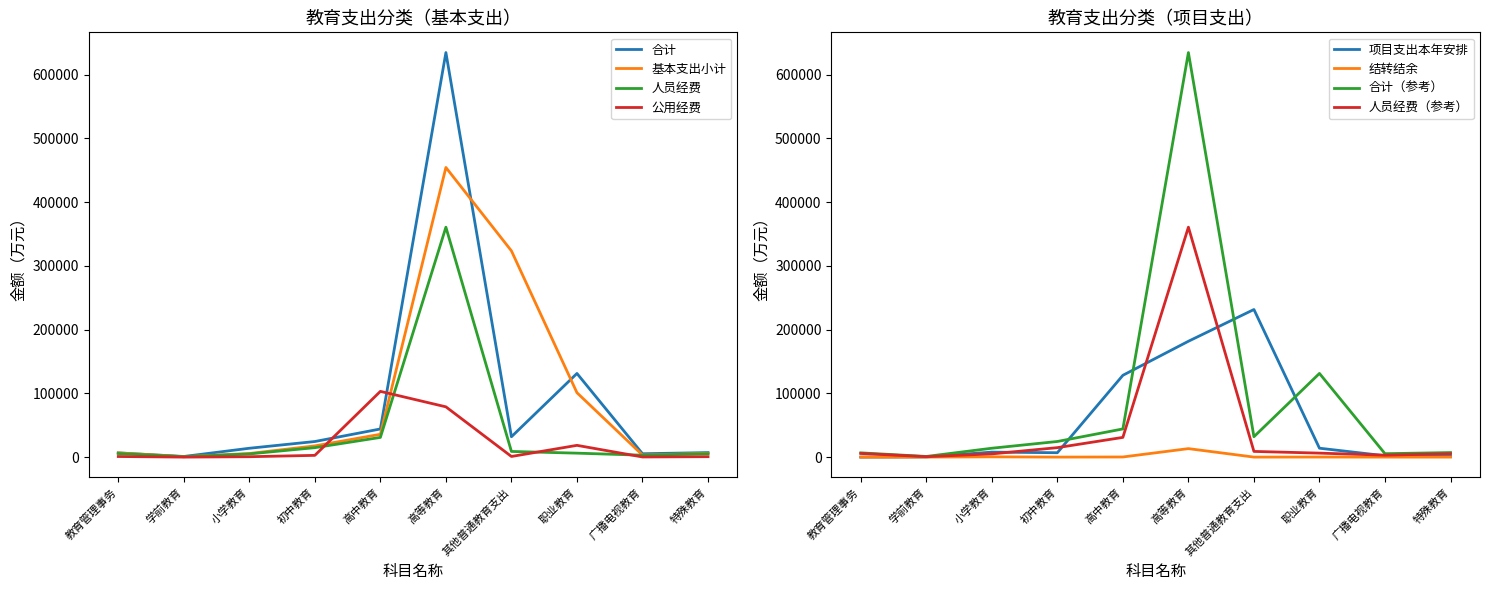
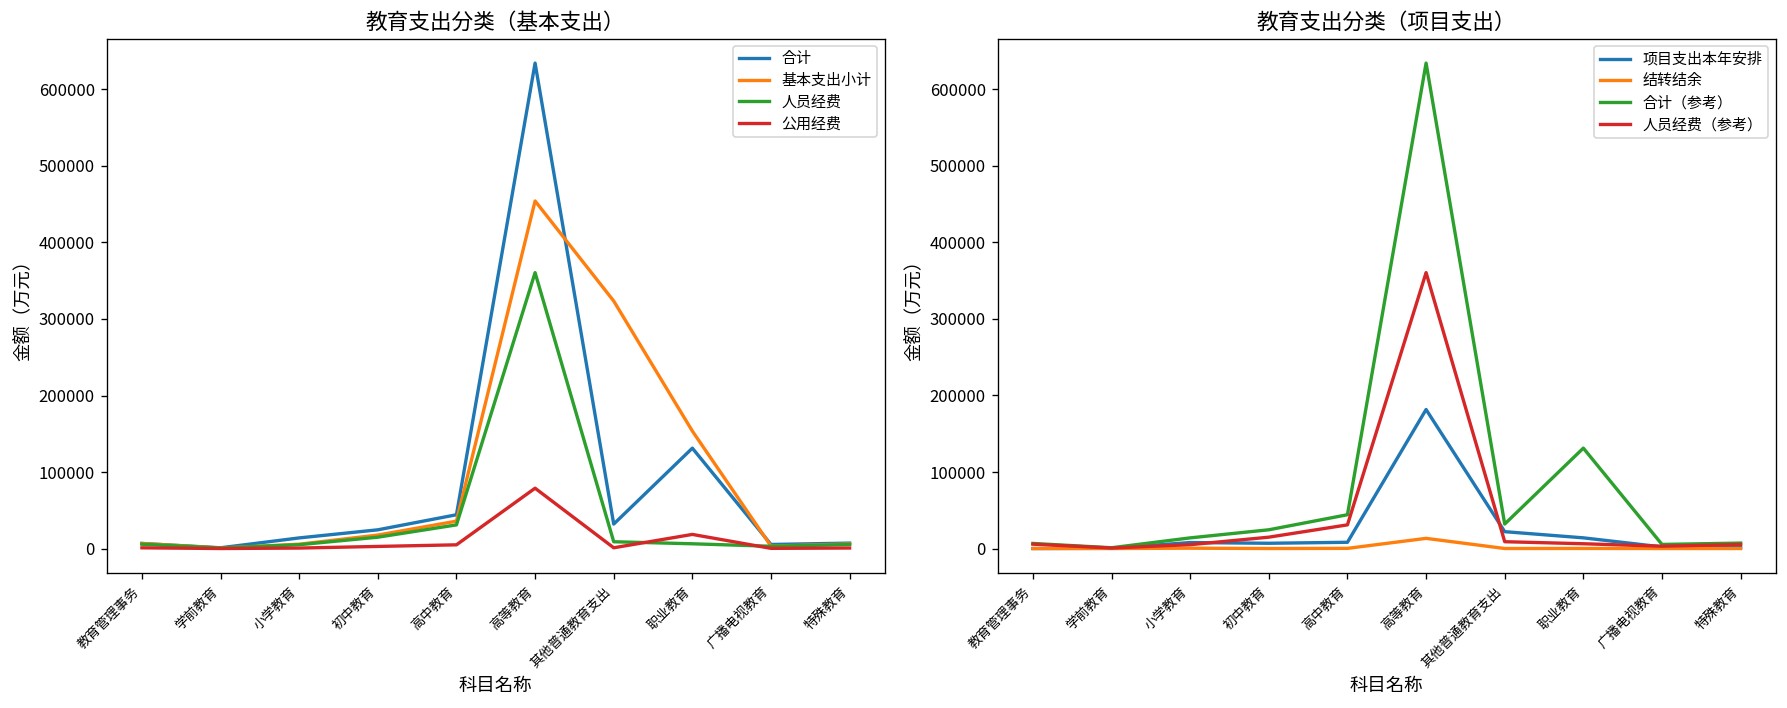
  {
    "教育支出分类（基本支出）": {
      "合计": {
        "小学教育": 10000,
        "初中教育": 20000,
        "高中教育": 40000,
        "高等教育": 630000,
        "其他普通教育支出": 30000,
        "职业教育": 130000
      },
      "基本支出小计": {
        "高中教育": 40000,
        "高等教育": 450000,
        "其他普通教育支出": 320000,
-       "职业教育": 100000
+       "职业教育": 150000
      },
      "人员经费": {
        "高中教育": 30000,
        "高等教育": 360000,
        "其他普通教育支出": 10000,
        "职业教育": 10000
      },
      "公用经费": {
        "教育管理事务": 0,
        "小学教育": 0,
        "初中教育": 0,
-       "高中教育": 100000,
+       "高中教育": 0,
        "高等教育": 80000,
        "其他普通教育支出": 0,
        "职业教育": 20000,
        "特殊教育": 0
      }
    },
    "教育支出分类（项目支出）": {
      "项目支出本年安排": {
        "初中教育": 10000,
-       "高中教育": 130000,
+       "高中教育": 10000,
        "高等教育": 180000,
-       "其他普通教育支出": 230000,
+       "其他普通教育支出": 20000,
        "职业教育": 10000
      },
      "结转结余": {
        "小学教育": 0,
        "初中教育": 0,
        "高中教育": 0,
        "高等教育": 10000,
        "其他普通教育支出": 0,
        "职业教育": 0
      },
      "合计（参考）": {
        "小学教育": 10000,
        "初中教育": 20000,
        "高中教育": 40000,
        "高等教育": 630000,
        "其他普通教育支出": 30000,
        "职业教育": 130000
      },
      "人员经费（参考）": {
        "初中教育": 10000,
        "高中教育": 30000,
        "高等教育": 360000,
        "其他普通教育支出": 10000,
        "职业教育": 10000
      }
    }
  }
